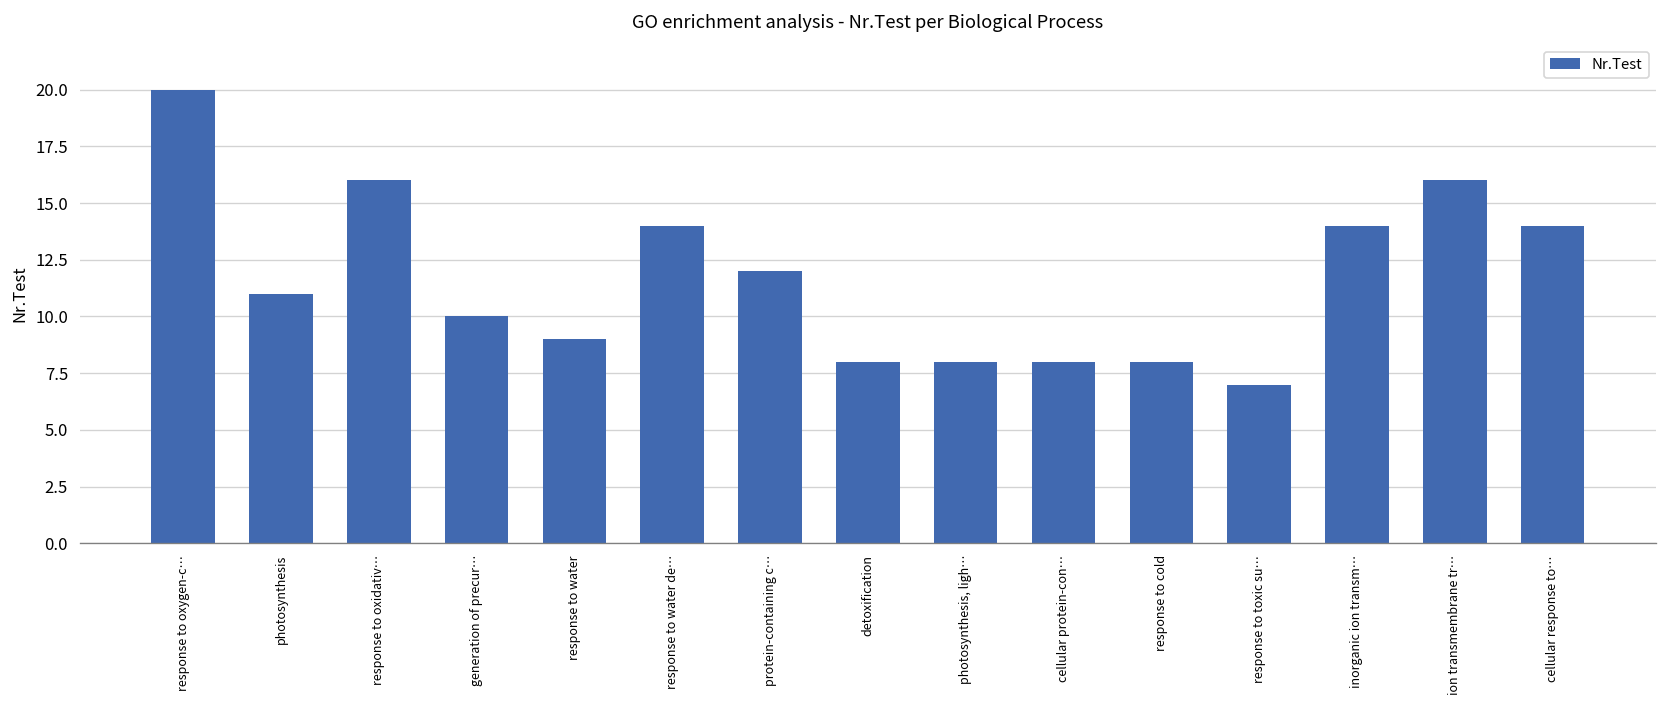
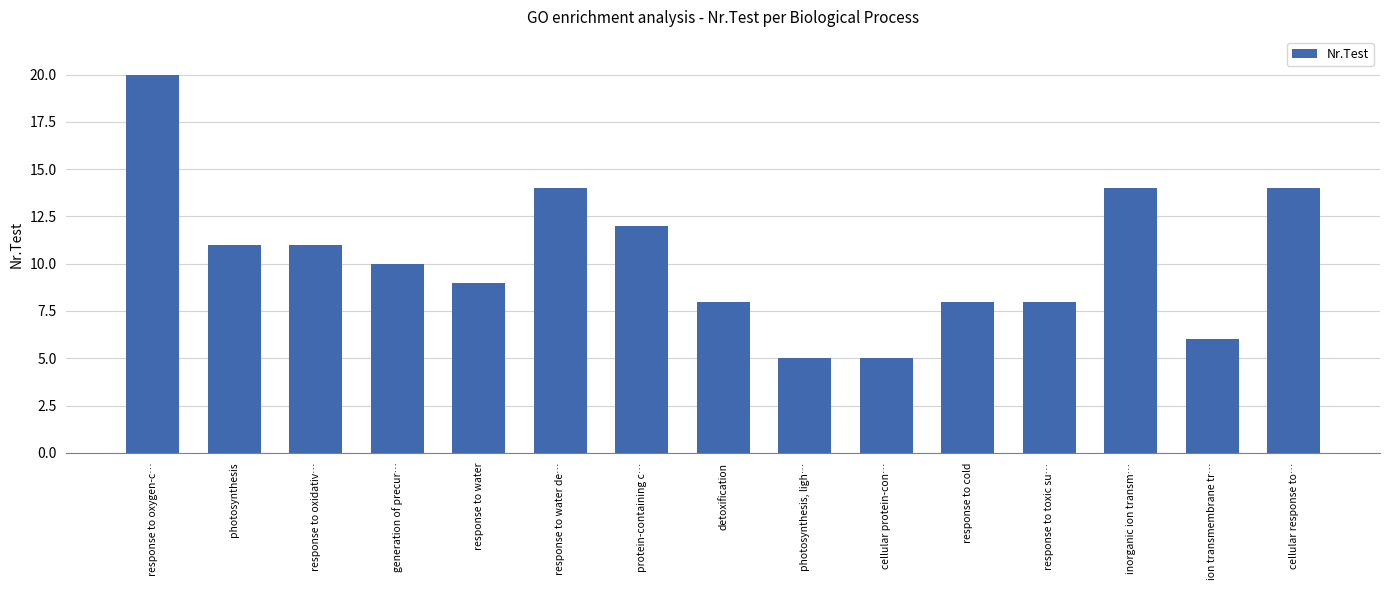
  {
    "response to oxygen-c…": 20,
    "photosynthesis": 11,
-   "response to oxidativ…": 16,
+   "response to oxidativ…": 11,
    "generation of precur…": 10,
    "response to water": 9,
    "response to water de…": 14,
    "protein-containing c…": 12,
    "detoxification": 8,
-   "photosynthesis, ligh…": 8,
-   "cellular protein-con…": 8,
+   "photosynthesis, ligh…": 5,
+   "cellular protein-con…": 5,
    "response to cold": 8,
-   "response to toxic su…": 7,
+   "response to toxic su…": 8,
    "inorganic ion transm…": 14,
-   "ion transmembrane tr…": 16,
+   "ion transmembrane tr…": 6,
    "cellular response to…": 14
  }
